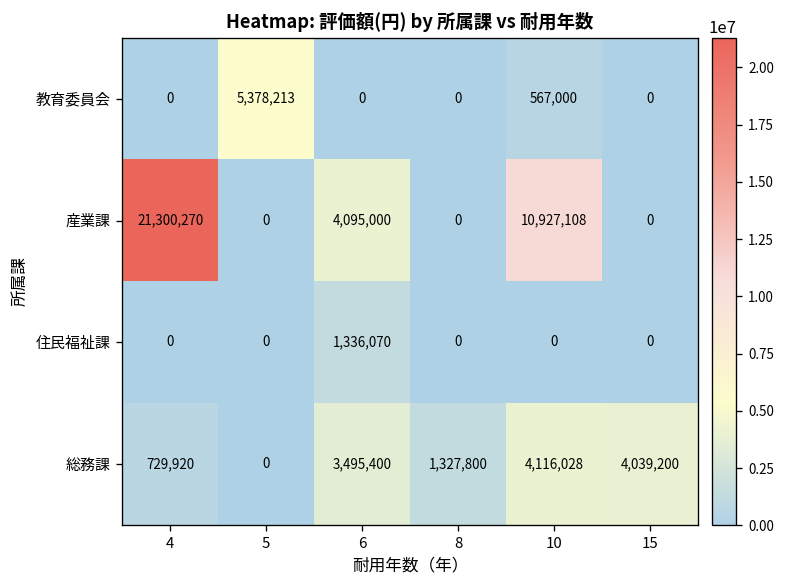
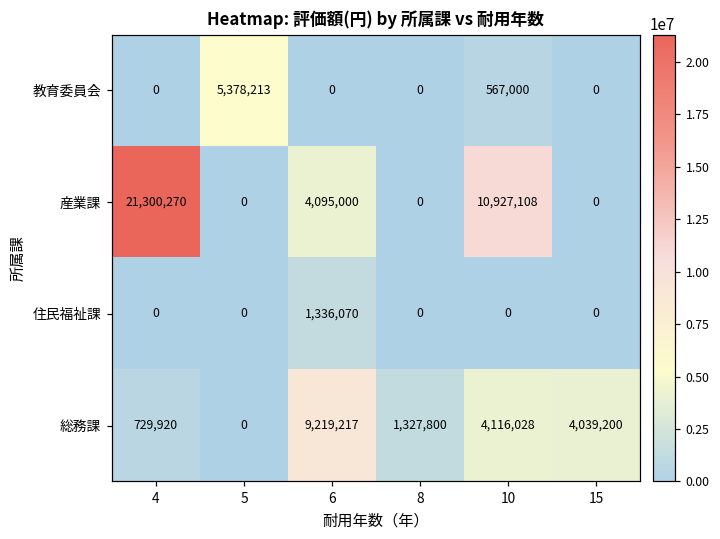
  {
    "教育委員会": {
      "4": "0",
      "5": "5,378,213",
      "6": "0",
      "8": "0",
      "10": "567,000",
      "15": "0"
    },
    "産業課": {
      "4": "21,300,270",
      "5": "0",
      "6": "4,095,000",
      "8": "0",
      "10": "10,927,108",
      "15": "0"
    },
    "住民福祉課": {
      "4": "0",
      "5": "0",
      "6": "1,336,070",
      "8": "0",
      "10": "0",
      "15": "0"
    },
    "総務課": {
      "4": "729,920",
      "5": "0",
-     "6": "3,495,400",
+     "6": "9,219,217",
      "8": "1,327,800",
      "10": "4,116,028",
      "15": "4,039,200"
    }
  }
